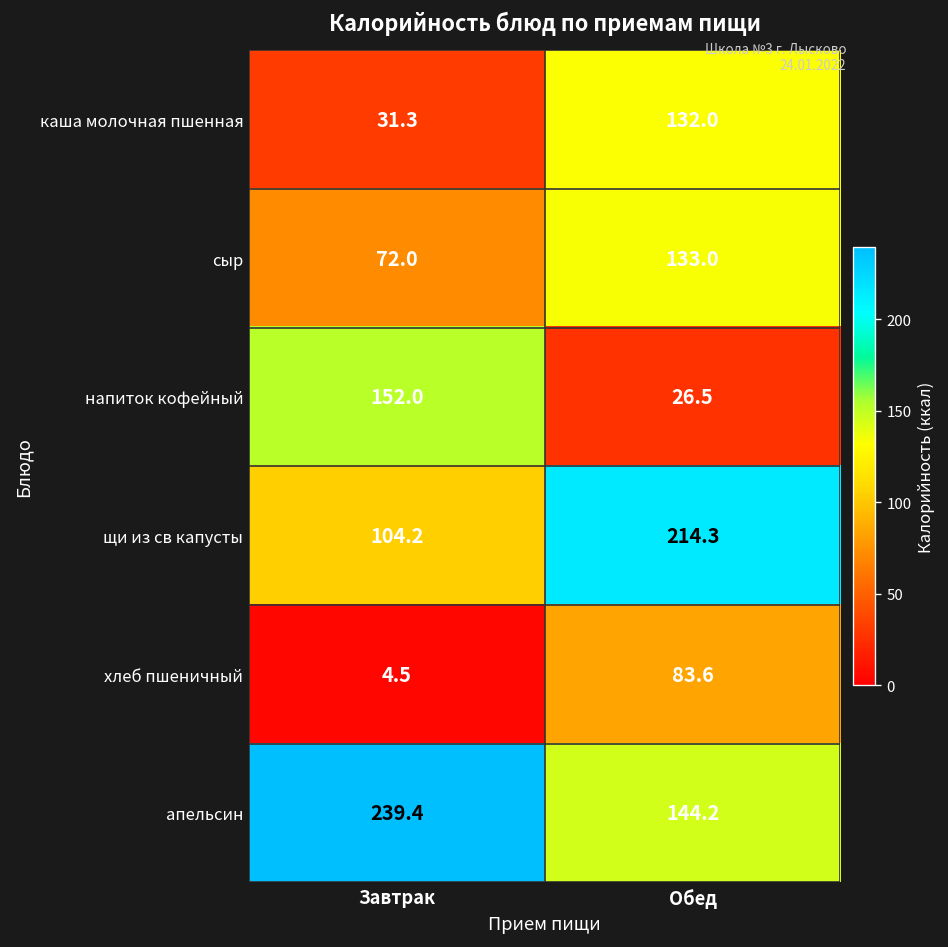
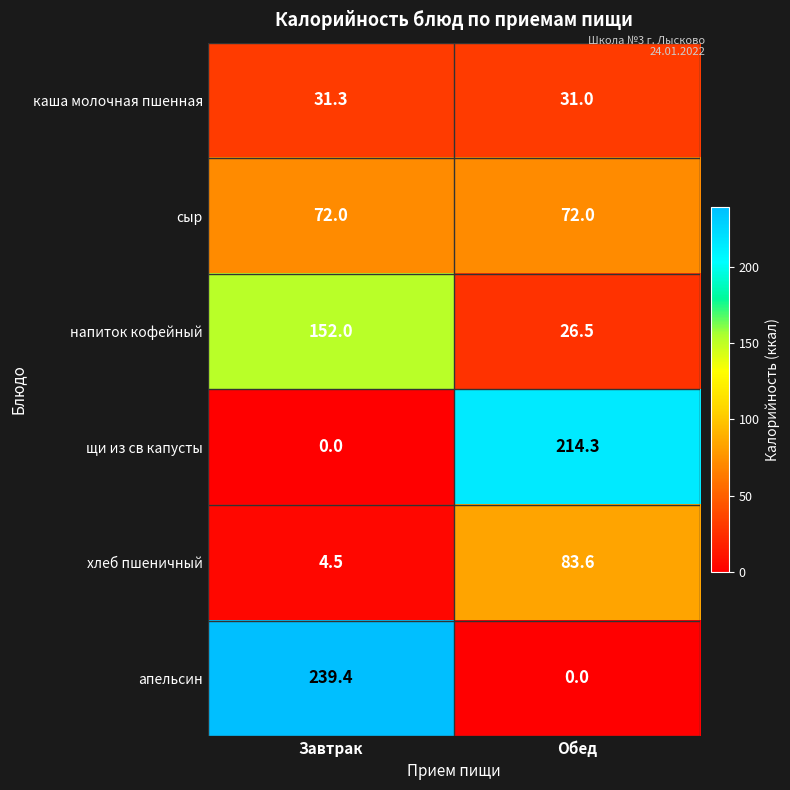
  {
    "каша молочная пшенная": {
      "Завтрак": 31.3,
-     "Обед": 132.0
+     "Обед": 31.0
    },
    "сыр": {
      "Завтрак": 72.0,
-     "Обед": 133.0
+     "Обед": 72.0
    },
    "напиток кофейный": {
      "Завтрак": 152.0,
      "Обед": 26.5
    },
    "щи из св капусты": {
-     "Завтрак": 104.2,
+     "Завтрак": 0.0,
      "Обед": 214.3
    },
    "хлеб пшеничный": {
      "Завтрак": 4.5,
      "Обед": 83.6
    },
    "апельсин": {
      "Завтрак": 239.4,
-     "Обед": 144.2
+     "Обед": 0.0
    }
  }
